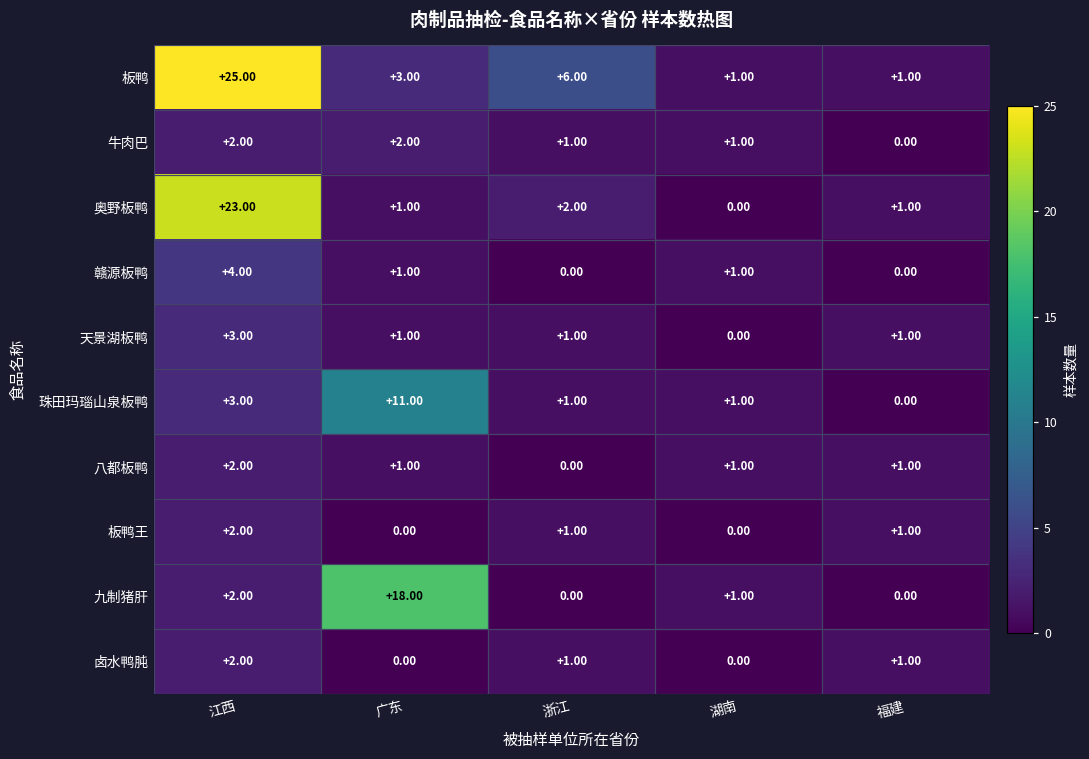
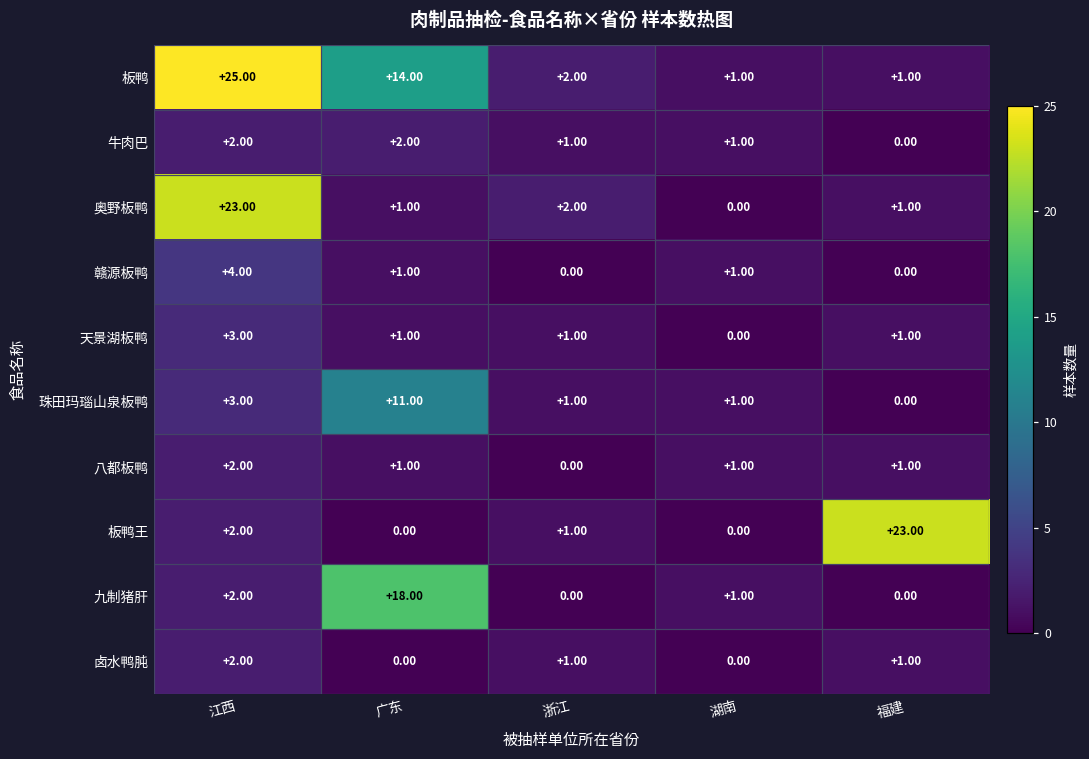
  {
    "板鸭": {
      "江西": "+25.00",
-     "广东": "+3.00",
-     "浙江": "+6.00",
+     "广东": "+14.00",
+     "浙江": "+2.00",
      "湖南": "+1.00",
      "福建": "+1.00"
    },
    "牛肉巴": {
      "江西": "+2.00",
      "广东": "+2.00",
      "浙江": "+1.00",
      "湖南": "+1.00",
      "福建": "0.00"
    },
    "奥野板鸭": {
      "江西": "+23.00",
      "广东": "+1.00",
      "浙江": "+2.00",
      "湖南": "0.00",
      "福建": "+1.00"
    },
    "赣源板鸭": {
      "江西": "+4.00",
      "广东": "+1.00",
      "浙江": "0.00",
      "湖南": "+1.00",
      "福建": "0.00"
    },
    "天景湖板鸭": {
      "江西": "+3.00",
      "广东": "+1.00",
      "浙江": "+1.00",
      "湖南": "0.00",
      "福建": "+1.00"
    },
    "珠田玛瑙山泉板鸭": {
      "江西": "+3.00",
      "广东": "+11.00",
      "浙江": "+1.00",
      "湖南": "+1.00",
      "福建": "0.00"
    },
    "八都板鸭": {
      "江西": "+2.00",
      "广东": "+1.00",
      "浙江": "0.00",
      "湖南": "+1.00",
      "福建": "+1.00"
    },
    "板鸭王": {
      "江西": "+2.00",
      "广东": "0.00",
      "浙江": "+1.00",
      "湖南": "0.00",
-     "福建": "+1.00"
+     "福建": "+23.00"
    },
    "九制猪肝": {
      "江西": "+2.00",
      "广东": "+18.00",
      "浙江": "0.00",
      "湖南": "+1.00",
      "福建": "0.00"
    },
    "卤水鸭肫": {
      "江西": "+2.00",
      "广东": "0.00",
      "浙江": "+1.00",
      "湖南": "0.00",
      "福建": "+1.00"
    }
  }
